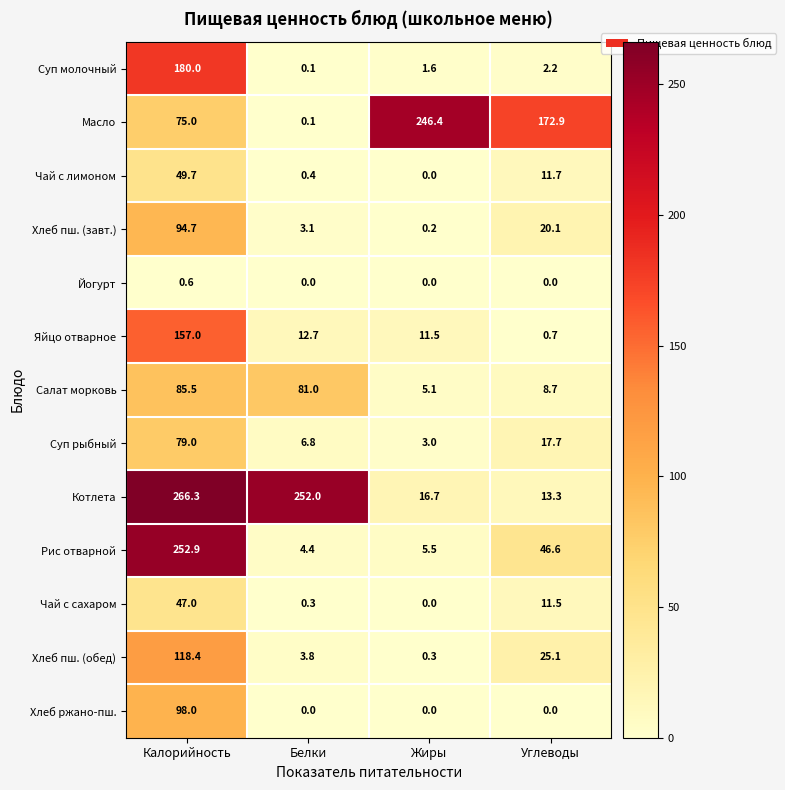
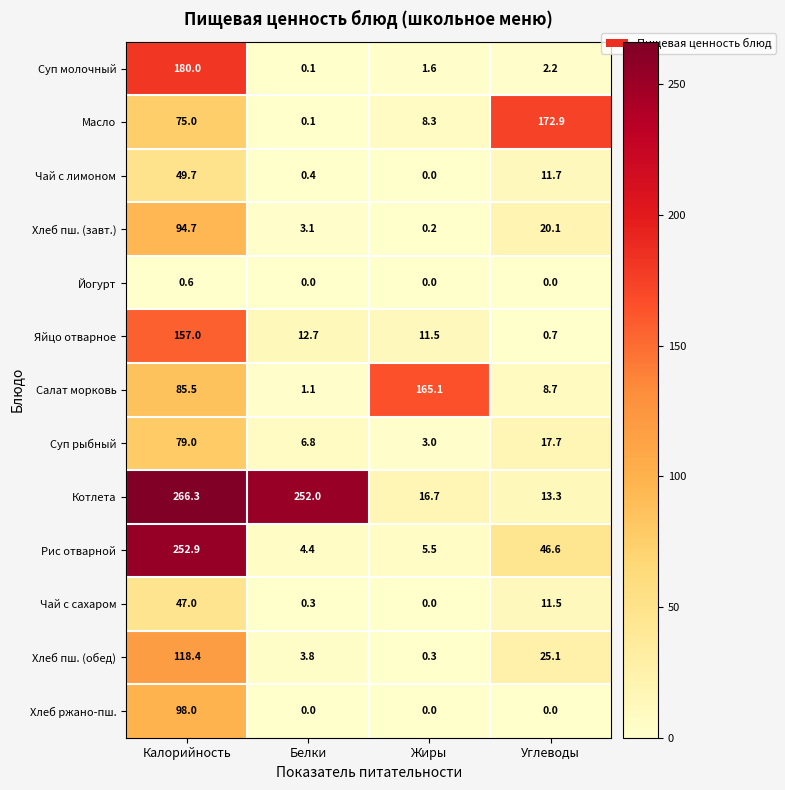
  {
    "Суп молочный": {
      "Калорийность": 180.0,
      "Белки": 0.1,
      "Жиры": 1.6,
      "Углеводы": 2.2
    },
    "Масло": {
      "Калорийность": 75.0,
      "Белки": 0.1,
-     "Жиры": 246.4,
+     "Жиры": 8.3,
      "Углеводы": 172.9
    },
    "Чай с лимоном": {
      "Калорийность": 49.7,
      "Белки": 0.4,
      "Жиры": 0.0,
      "Углеводы": 11.7
    },
    "Хлеб пш. (завт.)": {
      "Калорийность": 94.7,
      "Белки": 3.1,
      "Жиры": 0.2,
      "Углеводы": 20.1
    },
    "Йогурт": {
      "Калорийность": 0.6,
      "Белки": 0.0,
      "Жиры": 0.0,
      "Углеводы": 0.0
    },
    "Яйцо отварное": {
      "Калорийность": 157.0,
      "Белки": 12.7,
      "Жиры": 11.5,
      "Углеводы": 0.7
    },
    "Салат морковь": {
      "Калорийность": 85.5,
-     "Белки": 81.0,
-     "Жиры": 5.1,
+     "Белки": 1.1,
+     "Жиры": 165.1,
      "Углеводы": 8.7
    },
    "Суп рыбный": {
      "Калорийность": 79.0,
      "Белки": 6.8,
      "Жиры": 3.0,
      "Углеводы": 17.7
    },
    "Котлета": {
      "Калорийность": 266.3,
      "Белки": 252.0,
      "Жиры": 16.7,
      "Углеводы": 13.3
    },
    "Рис отварной": {
      "Калорийность": 252.9,
      "Белки": 4.4,
      "Жиры": 5.5,
      "Углеводы": 46.6
    },
    "Чай с сахаром": {
      "Калорийность": 47.0,
      "Белки": 0.3,
      "Жиры": 0.0,
      "Углеводы": 11.5
    },
    "Хлеб пш. (обед)": {
      "Калорийность": 118.4,
      "Белки": 3.8,
      "Жиры": 0.3,
      "Углеводы": 25.1
    },
    "Хлеб ржано-пш.": {
      "Калорийность": 98.0,
      "Белки": 0.0,
      "Жиры": 0.0,
      "Углеводы": 0.0
    }
  }
